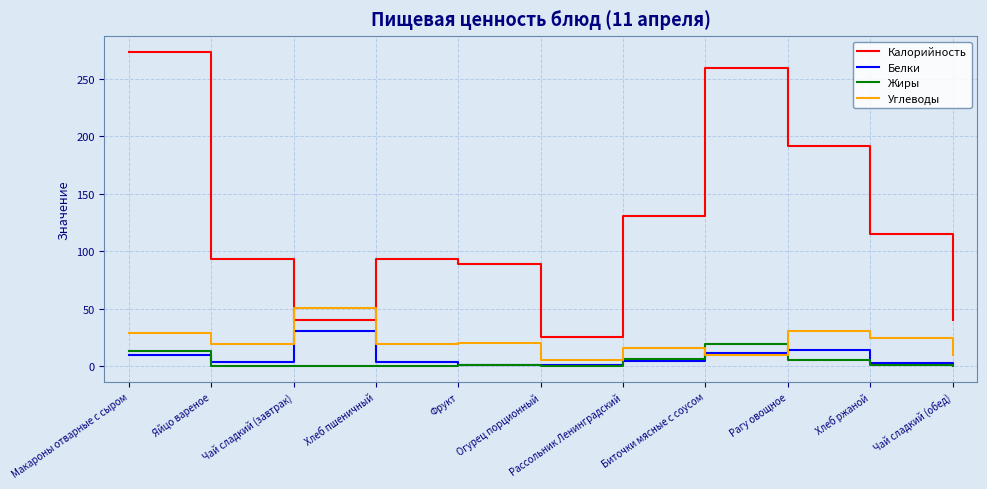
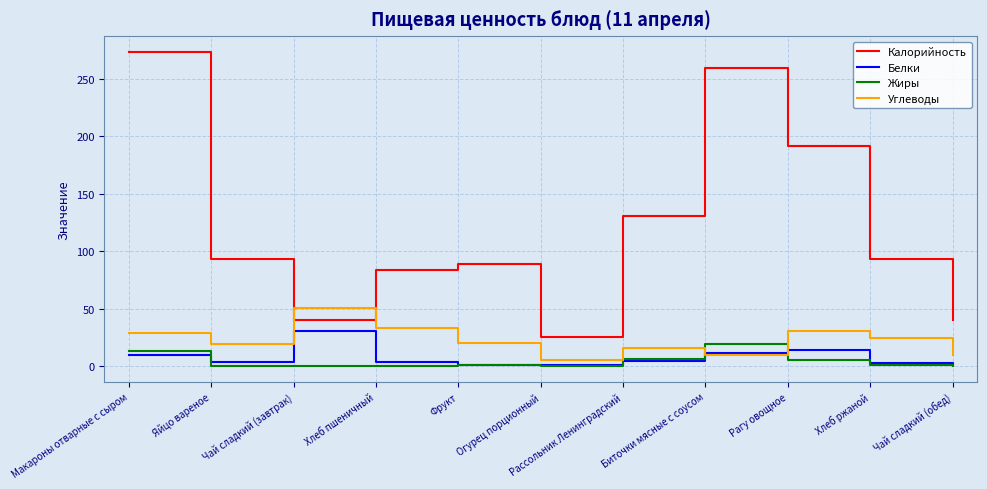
  {
    "Калорийность": {
      "Макароны отварные с сыром": 274,
      "Яйцо вареное": 94,
      "Чай сладкий (завтрак)": 40,
-     "Хлеб пшеничный": 94,
+     "Хлеб пшеничный": 83,
      "Фрукт": 89,
      "Огурец порционный": 25,
      "Рассольник Ленинградский": 131,
      "Биточки мясные с соусом": 260,
      "Рагу овощное": 192,
-     "Хлеб ржаной": 115,
+     "Хлеб ржаной": 93,
      "Чай сладкий (обед)": 40
    },
    "Белки": {
      "Макароны отварные с сыром": 10,
      "Яйцо вареное": 3,
      "Чай сладкий (завтрак)": 30,
      "Хлеб пшеничный": 3,
      "Рагу овощное": 14,
      "Хлеб ржаной": 3
    },
    "Жиры": {
      "Макароны отварные с сыром": 13,
      "Яйцо вареное": 0,
      "Чай сладкий (завтрак)": 0,
      "Хлеб пшеничный": 0,
      "Биточки мясные с соусом": 20,
      "Рагу овощное": 5,
      "Хлеб ржаной": 1
    },
    "Углеводы": {
      "Макароны отварные с сыром": 29,
      "Яйцо вареное": 19,
      "Чай сладкий (завтрак)": 50,
-     "Хлеб пшеничный": 19,
+     "Хлеб пшеничный": 33,
      "Фрукт": 20,
      "Огурец порционный": 5,
      "Рассольник Ленинградский": 16,
      "Рагу овощное": 31,
      "Хлеб ржаной": 25,
      "Чай сладкий (обед)": 9
    }
  }
